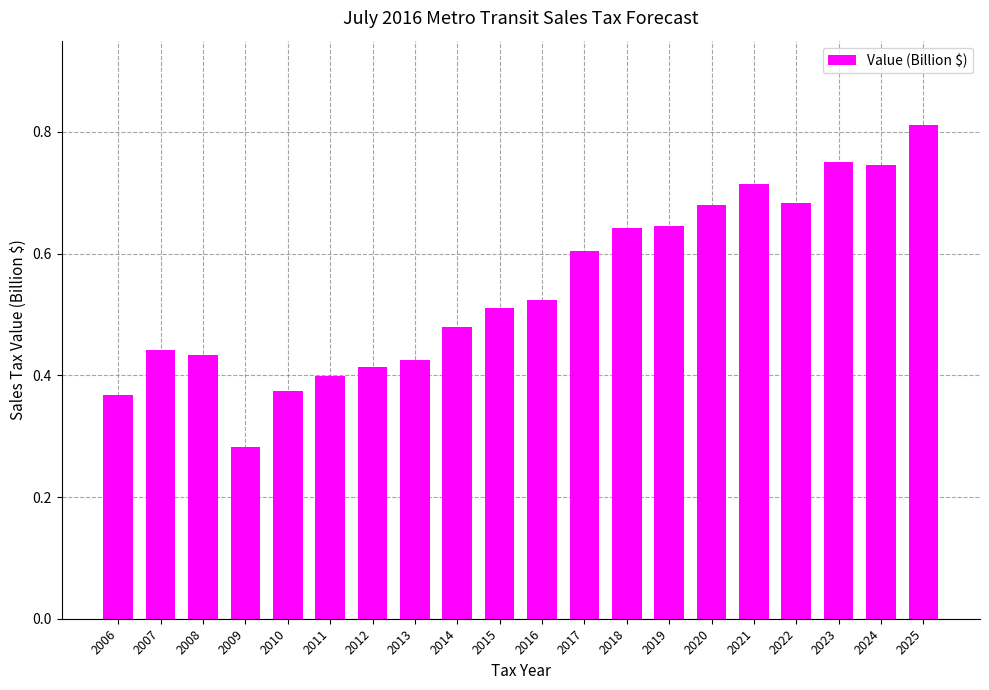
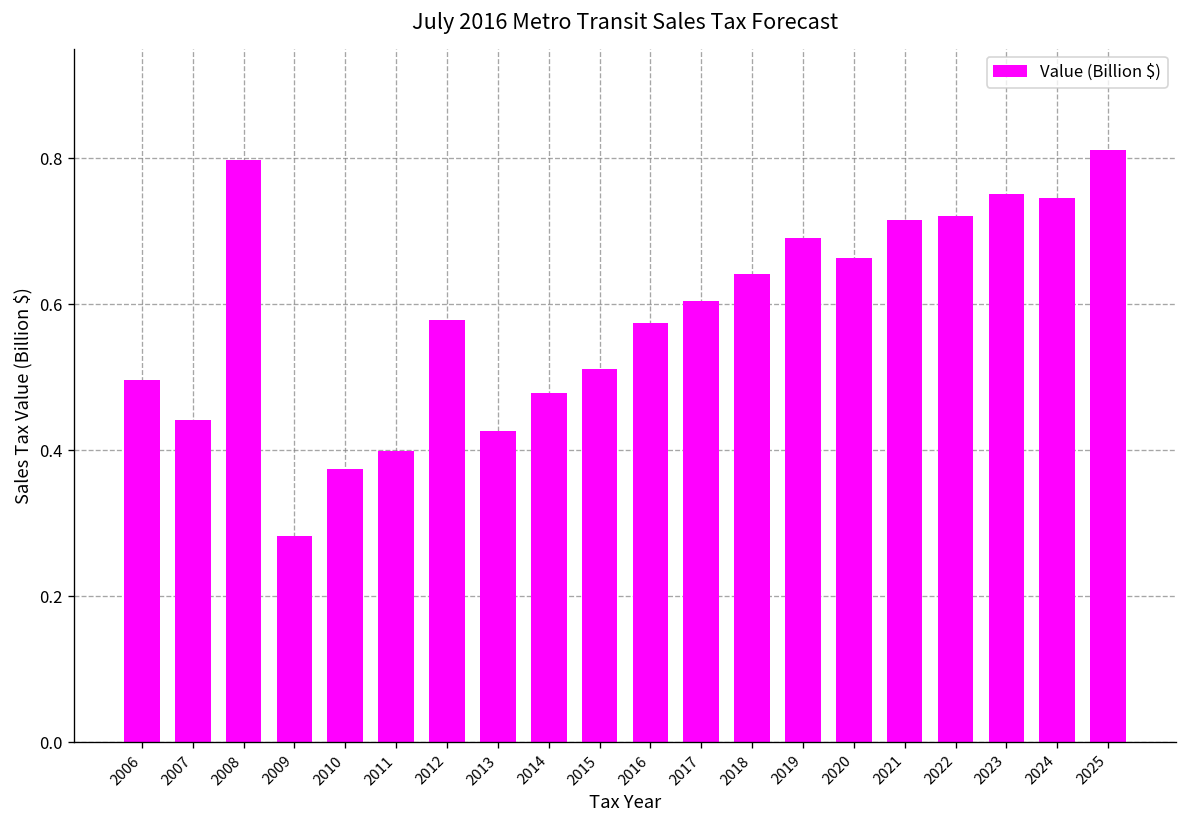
  {
-   "2006": 0.37,
+   "2006": 0.50,
    "2007": 0.44,
-   "2008": 0.43,
+   "2008": 0.80,
    "2009": 0.28,
    "2010": 0.38,
    "2011": 0.40,
-   "2012": 0.41,
+   "2012": 0.58,
    "2013": 0.43,
    "2014": 0.48,
    "2015": 0.51,
-   "2016": 0.52,
+   "2016": 0.58,
    "2017": 0.60,
    "2018": 0.64,
-   "2019": 0.65,
-   "2020": 0.68,
+   "2019": 0.69,
+   "2020": 0.66,
    "2021": 0.72,
-   "2022": 0.68,
+   "2022": 0.72,
    "2023": 0.75,
    "2024": 0.75,
    "2025": 0.81
  }
